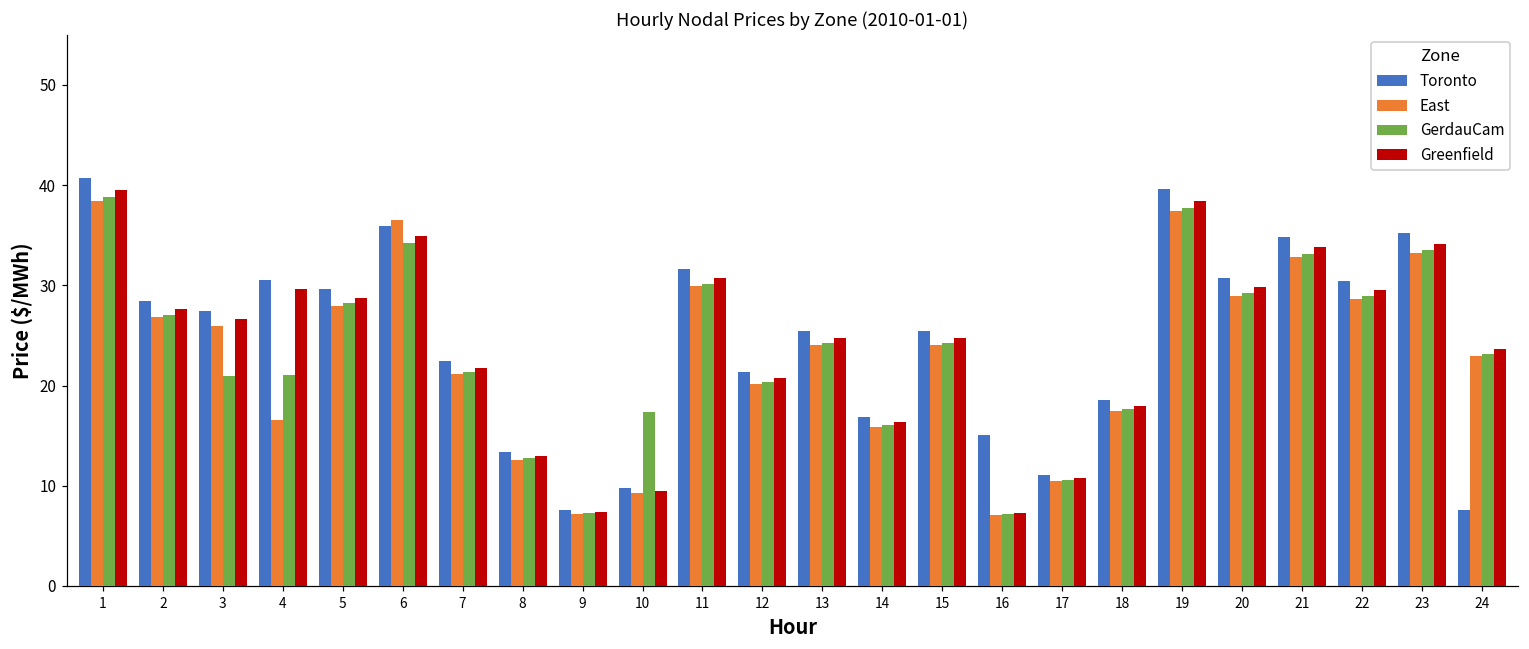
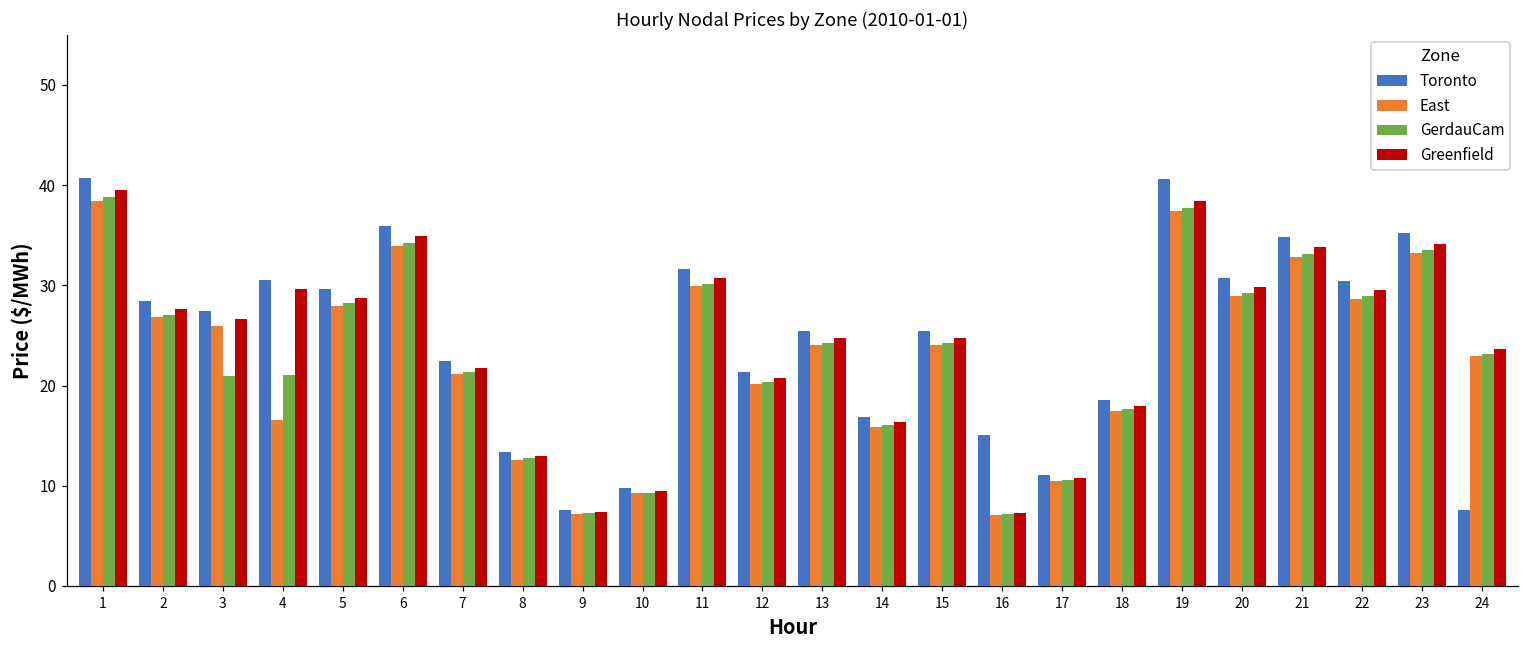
  {
    "Toronto": {
      "1": 41,
      "2": 28,
      "3": 27,
      "4": 31,
      "5": 30,
      "6": 36,
      "7": 22,
      "8": 13,
      "9": 8,
      "10": 10,
      "11": 32,
      "12": 21,
      "13": 25,
      "14": 17,
      "15": 25,
      "16": 15,
      "17": 11,
      "18": 19,
-     "19": 40,
+     "19": 41,
      "20": 31,
      "21": 35,
      "22": 30,
      "23": 35,
      "24": 8
    },
    "East": {
      "1": 38,
      "2": 27,
      "3": 26,
      "4": 17,
      "5": 28,
-     "6": 36,
+     "6": 34,
      "7": 21,
      "8": 13,
      "9": 7,
      "10": 9,
      "11": 30,
      "12": 20,
      "13": 24,
      "14": 16,
      "15": 24,
      "16": 7,
      "17": 10,
      "18": 17,
      "19": 37,
      "20": 29,
      "21": 33,
      "22": 29,
      "23": 33,
      "24": 23
    },
    "GerdauCam": {
      "1": 39,
      "2": 27,
      "3": 21,
      "4": 21,
      "5": 28,
      "6": 34,
      "7": 21,
      "8": 13,
      "9": 7,
-     "10": 17,
+     "10": 9,
      "11": 30,
      "12": 20,
      "13": 24,
      "14": 16,
      "15": 24,
      "16": 7,
      "17": 11,
      "18": 18,
      "19": 38,
      "20": 29,
      "21": 33,
      "22": 29,
      "23": 34,
      "24": 23
    },
    "Greenfield": {
      "1": 40,
      "2": 28,
      "3": 27,
      "4": 30,
      "5": 29,
      "6": 35,
      "7": 22,
      "8": 13,
      "9": 7,
      "10": 9,
      "11": 31,
      "12": 21,
      "13": 25,
      "14": 16,
      "15": 25,
      "16": 7,
      "17": 11,
      "18": 18,
      "19": 38,
      "20": 30,
      "21": 34,
      "22": 30,
      "23": 34,
      "24": 24
    }
  }
